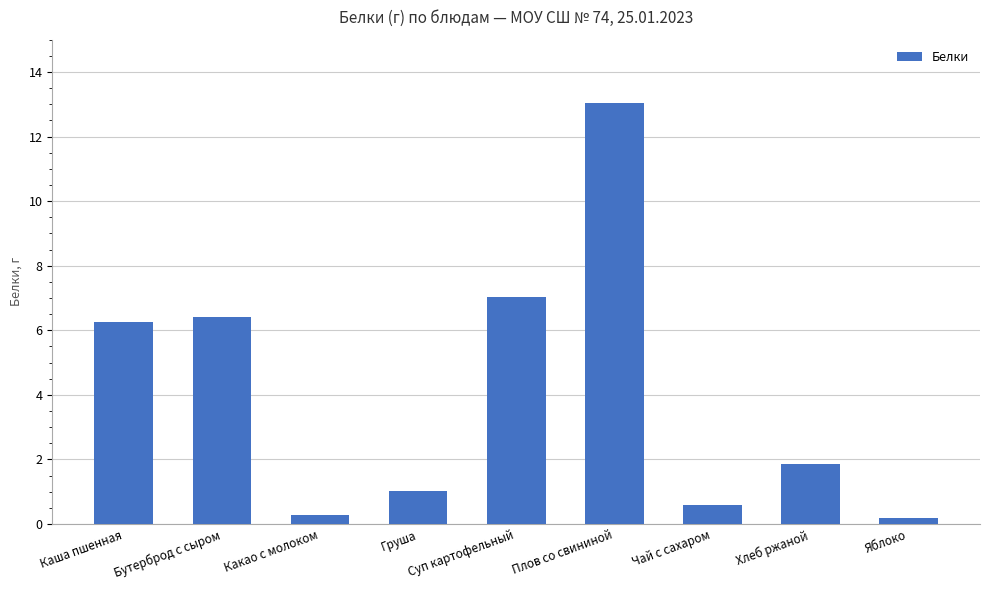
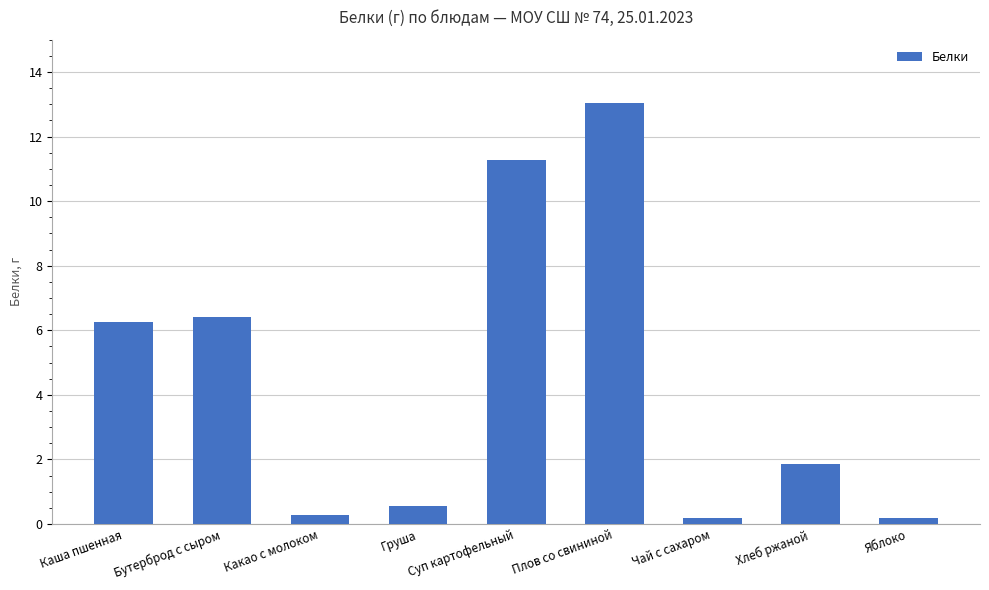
  {
    "Каша пшенная": 6.3,
    "Бутерброд с сыром": 6.4,
    "Какао с молоком": 0.3,
-   "Груша": 1.0,
-   "Суп картофельный": 7.0,
+   "Груша": 0.6,
+   "Суп картофельный": 11.3,
    "Плов со свининой": 13.1,
-   "Чай с сахаром": 0.6,
+   "Чай с сахаром": 0.2,
    "Хлеб ржаной": 1.9,
    "Яблоко": 0.2
  }
